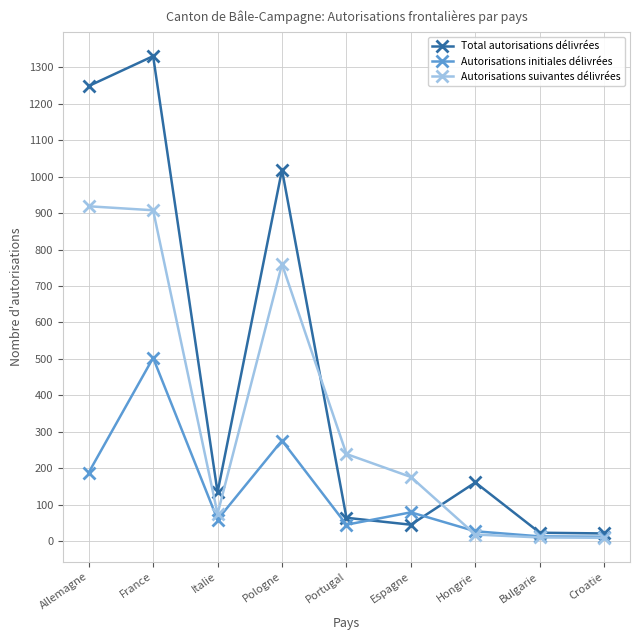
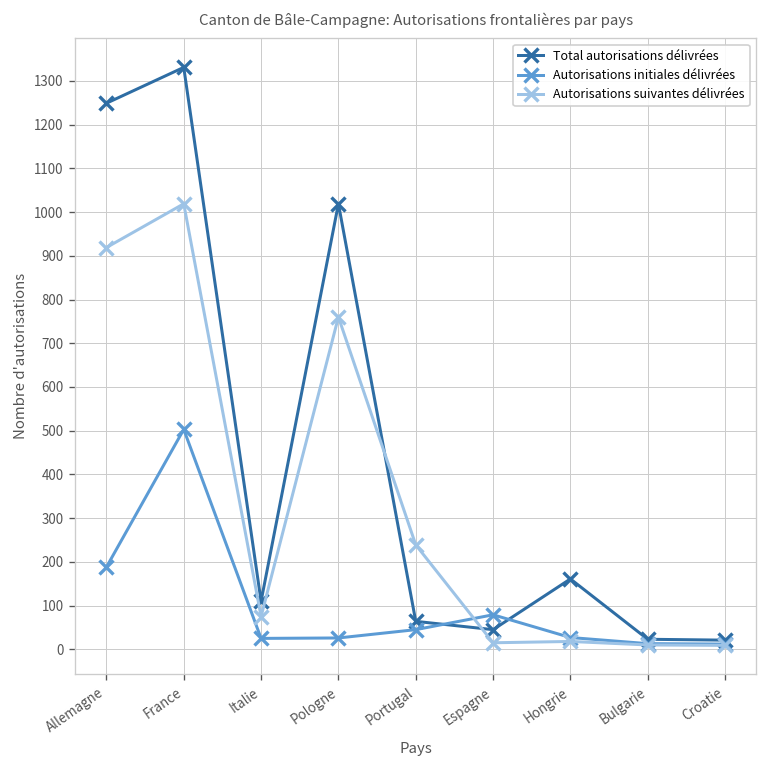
  {
    "Total autorisations délivrées": {
      "Allemagne": 1250,
      "France": 1330,
-     "Italie": 130,
+     "Italie": 110,
      "Pologne": 1020,
      "Portugal": 60,
      "Espagne": 50,
      "Hongrie": 160,
      "Bulgarie": 20,
      "Croatie": 20
    },
    "Autorisations initiales délivrées": {
      "Allemagne": 190,
      "France": 500,
-     "Italie": 60,
-     "Pologne": 280,
+     "Italie": 30,
+     "Pologne": 30,
      "Portugal": 50,
      "Espagne": 80,
      "Hongrie": 30
    },
    "Autorisations suivantes délivrées": {
      "Allemagne": 920,
-     "France": 910,
+     "France": 1020,
      "Italie": 80,
      "Pologne": 760,
      "Portugal": 240,
-     "Espagne": 180,
+     "Espagne": 20,
      "Hongrie": 20
    }
  }
